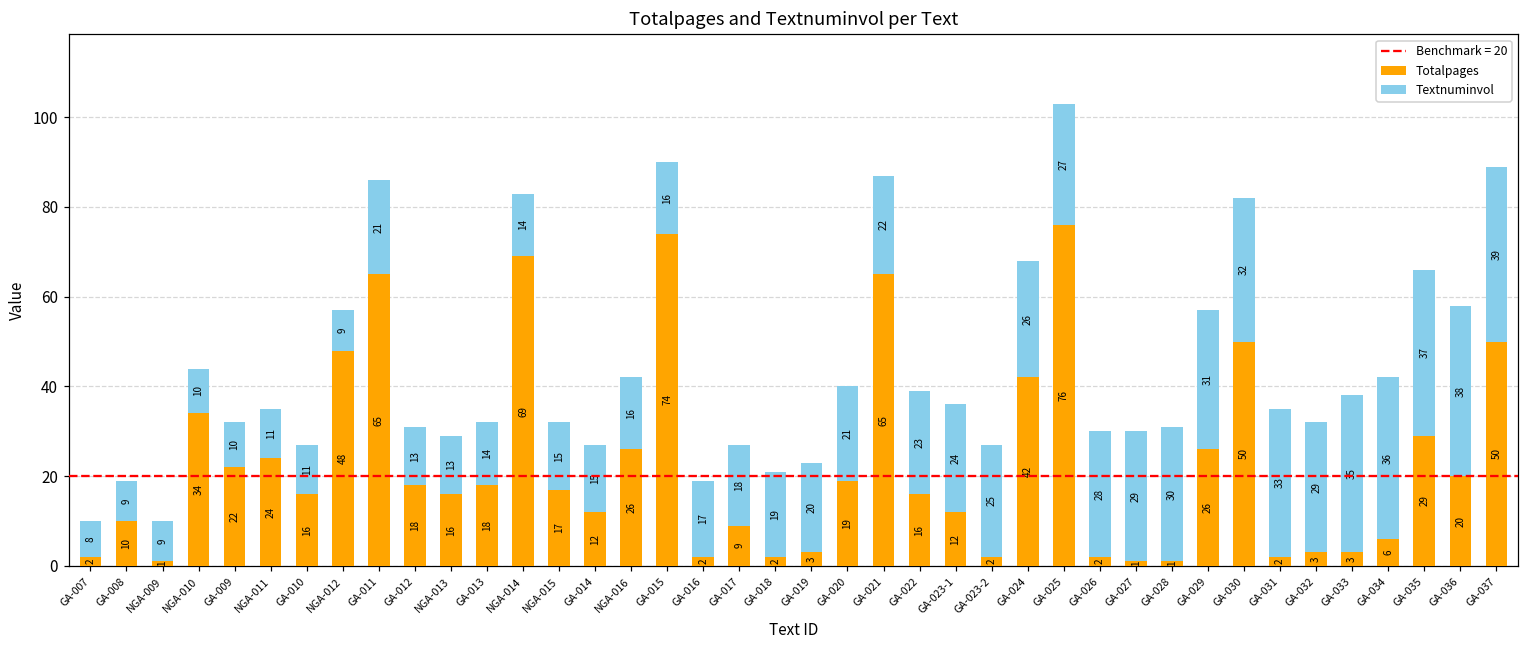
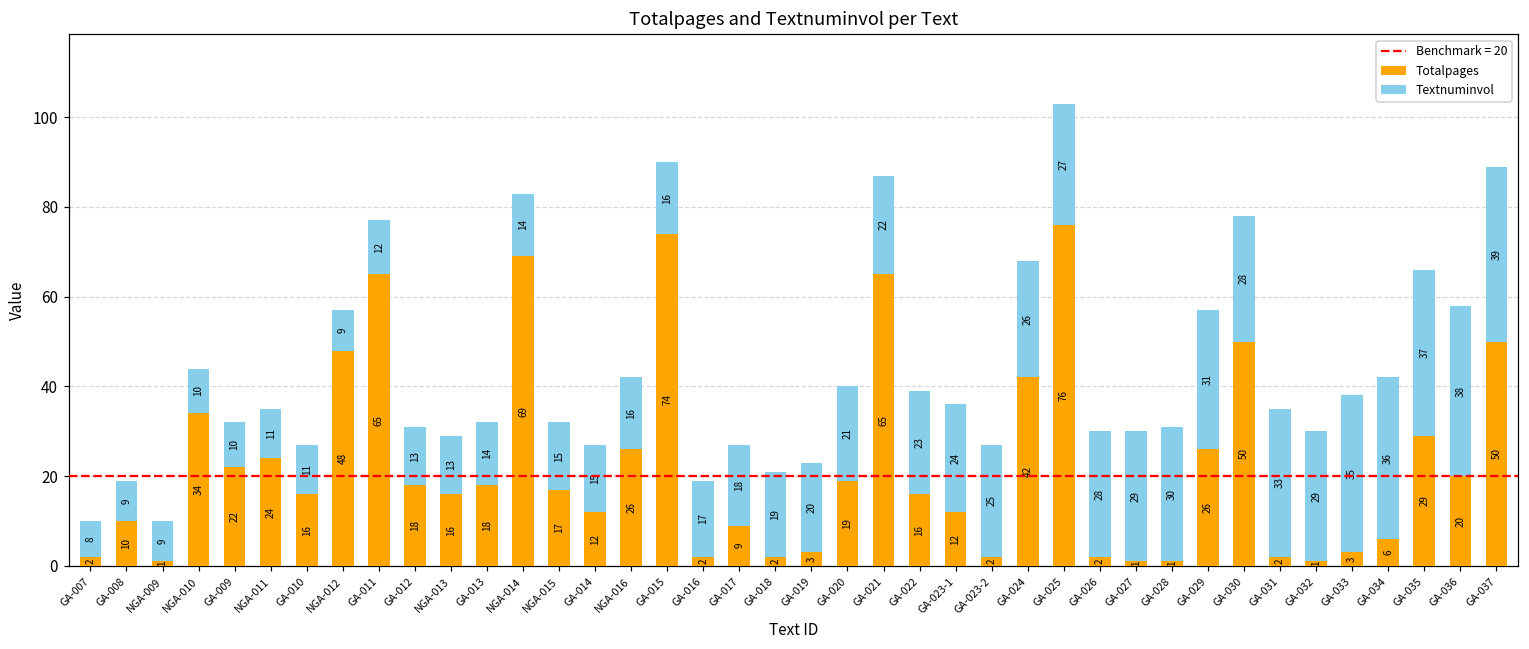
  {
    "Totalpages": {
      "GA-007": 2,
      "GA-008": 10,
      "NGA-009": 1,
      "NGA-010": 34,
      "GA-009": 22,
      "NGA-011": 24,
      "GA-010": 16,
      "NGA-012": 48,
      "GA-011": 65,
      "GA-012": 18,
      "NGA-013": 16,
      "GA-013": 18,
      "NGA-014": 69,
      "NGA-015": 17,
      "GA-014": 12,
      "NGA-016": 26,
      "GA-015": 74,
      "GA-016": 2,
      "GA-017": 9,
      "GA-018": 2,
      "GA-019": 3,
      "GA-020": 19,
      "GA-021": 65,
      "GA-022": 16,
      "GA-023-1": 12,
      "GA-023-2": 2,
      "GA-024": 42,
      "GA-025": 76,
      "GA-026": 2,
      "GA-027": 1,
      "GA-028": 1,
      "GA-029": 26,
      "GA-030": 50,
      "GA-031": 2,
-     "GA-032": 3,
+     "GA-032": 1,
      "GA-033": 3,
      "GA-034": 6,
      "GA-035": 29,
      "GA-036": 20,
      "GA-037": 50
    },
    "Textnuminvol": {
      "GA-007": 8,
      "GA-008": 9,
      "NGA-009": 9,
      "NGA-010": 10,
      "GA-009": 10,
      "NGA-011": 11,
      "GA-010": 11,
      "NGA-012": 9,
-     "GA-011": 21,
+     "GA-011": 12,
      "GA-012": 13,
      "NGA-013": 13,
      "GA-013": 14,
      "NGA-014": 14,
      "NGA-015": 15,
      "GA-014": 15,
      "NGA-016": 16,
      "GA-015": 16,
      "GA-016": 17,
      "GA-017": 18,
      "GA-018": 19,
      "GA-019": 20,
      "GA-020": 21,
      "GA-021": 22,
      "GA-022": 23,
      "GA-023-1": 24,
      "GA-023-2": 25,
      "GA-024": 26,
      "GA-025": 27,
      "GA-026": 28,
      "GA-027": 29,
      "GA-028": 30,
      "GA-029": 31,
-     "GA-030": 32,
+     "GA-030": 28,
      "GA-031": 33,
      "GA-032": 29,
      "GA-033": 35,
      "GA-034": 36,
      "GA-035": 37,
      "GA-036": 38,
      "GA-037": 39
    }
  }
